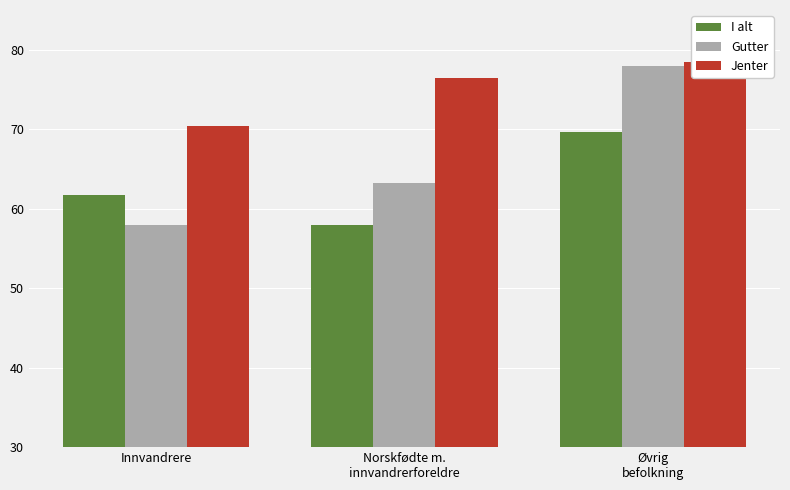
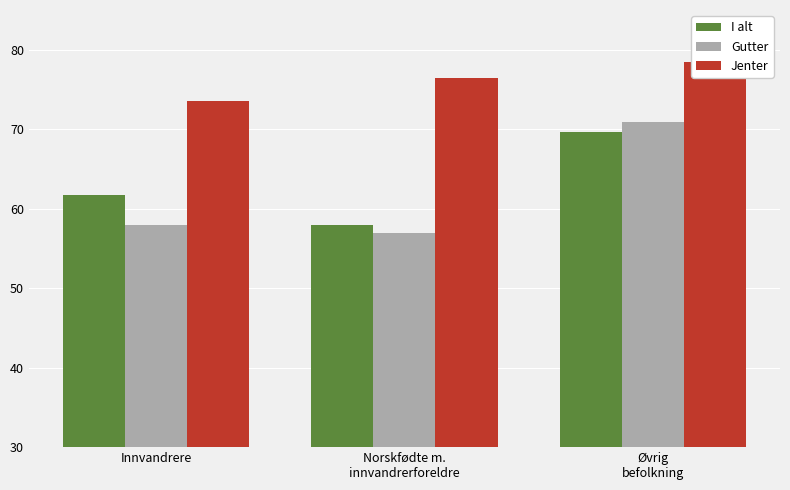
  {
    "I alt": {
      "Innvandrere": 62,
      "Norskfødte m. innvandrerforeldre": 58,
      "Øvrig befolkning": 70
    },
    "Gutter": {
      "Innvandrere": 58,
-     "Norskfødte m. innvandrerforeldre": 63,
-     "Øvrig befolkning": 78
+     "Norskfødte m. innvandrerforeldre": 57,
+     "Øvrig befolkning": 71
    },
    "Jenter": {
-     "Innvandrere": 70,
+     "Innvandrere": 74,
      "Norskfødte m. innvandrerforeldre": 77
    }
  }
